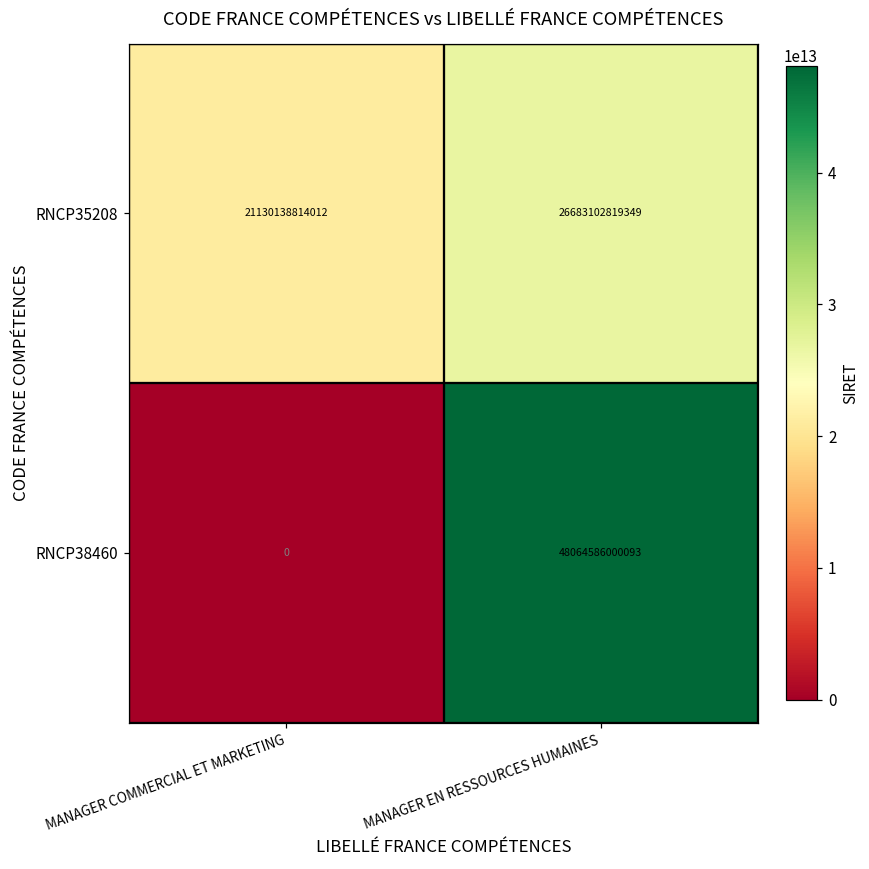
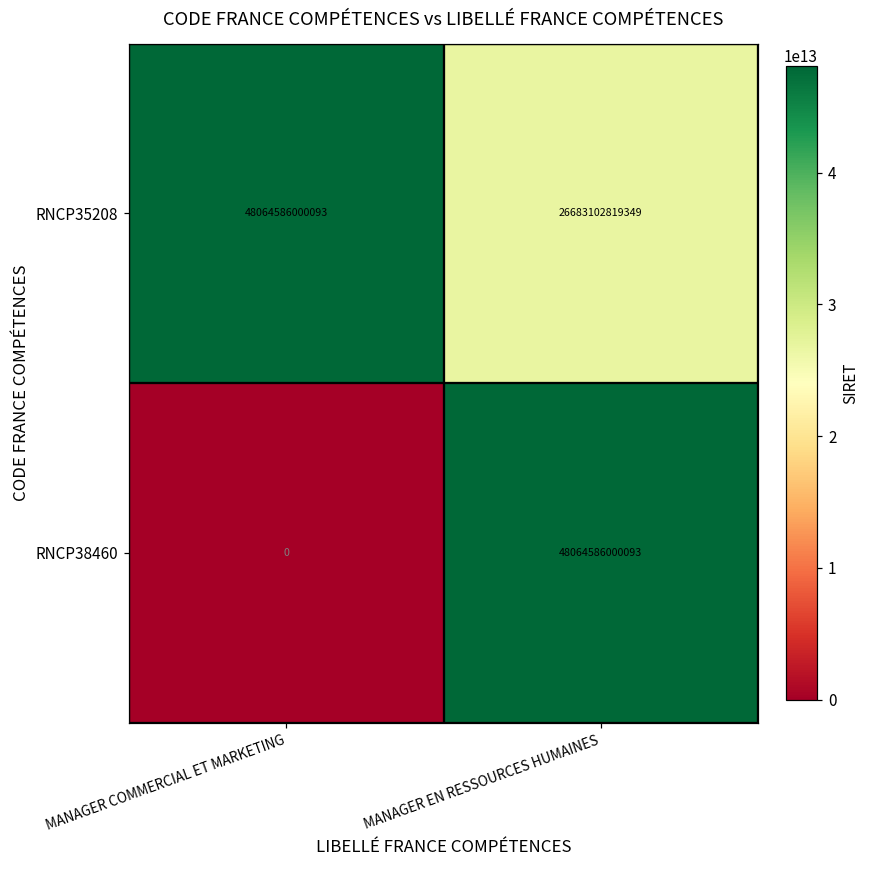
  {
    "RNCP35208": {
-     "MANAGER COMMERCIAL ET MARKETING": 21130138814012,
+     "MANAGER COMMERCIAL ET MARKETING": 48064586000093,
      "MANAGER EN RESSOURCES HUMAINES": 26683102819349
    },
    "RNCP38460": {
      "MANAGER COMMERCIAL ET MARKETING": 0,
      "MANAGER EN RESSOURCES HUMAINES": 48064586000093
    }
  }
